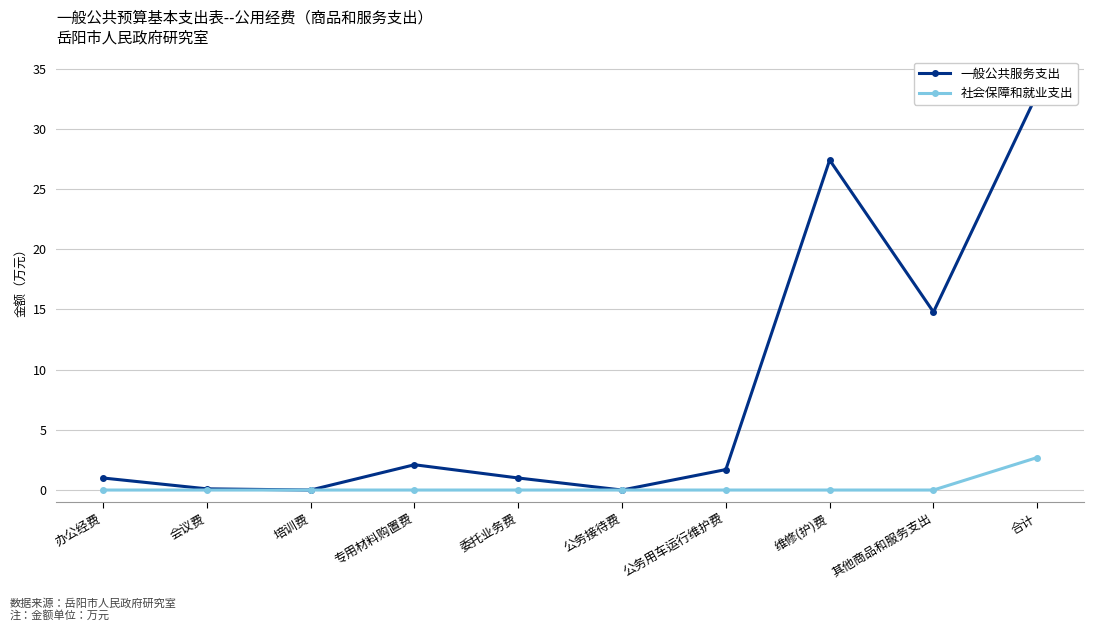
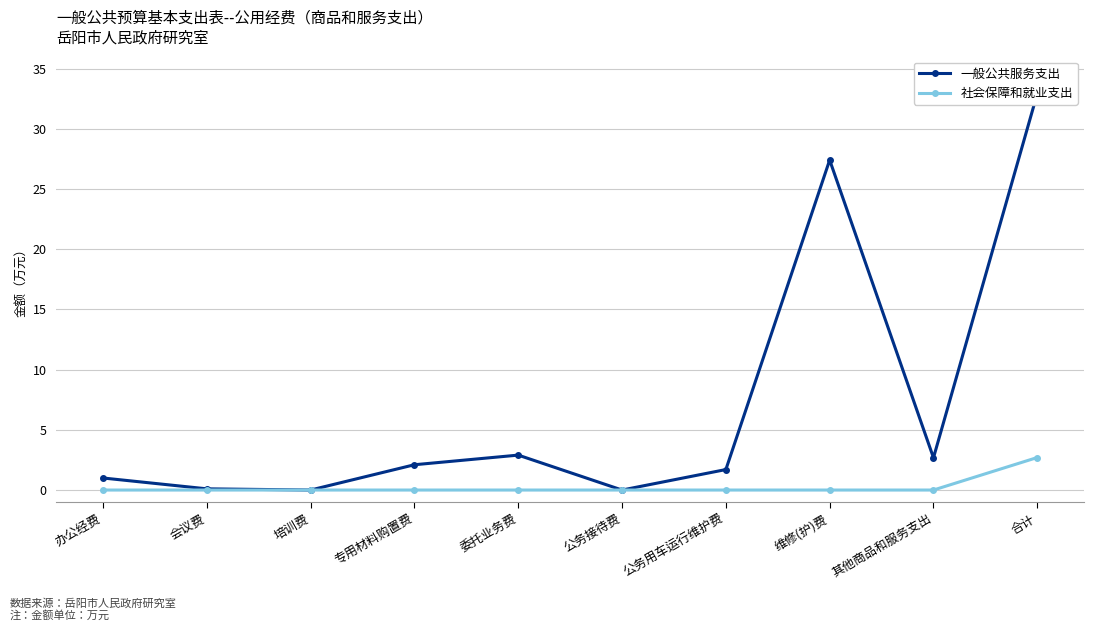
  {
    "一般公共服务支出": {
      "办公经费": 1.0,
      "专用材料购置费": 2.1,
-     "委托业务费": 1.0,
+     "委托业务费": 2.9,
      "公务用车运行维护费": 1.7,
      "维修(护)费": 27.4,
-     "其他商品和服务支出": 14.8
+     "其他商品和服务支出": 2.7
    },
    "社会保障和就业支出": {
      "办公经费": 0.0,
      "专用材料购置费": 0.0,
      "委托业务费": 0.0,
      "公务用车运行维护费": 0.0,
      "维修(护)费": 0.0,
      "其他商品和服务支出": 0.0,
      "合计": 2.7
    }
  }
